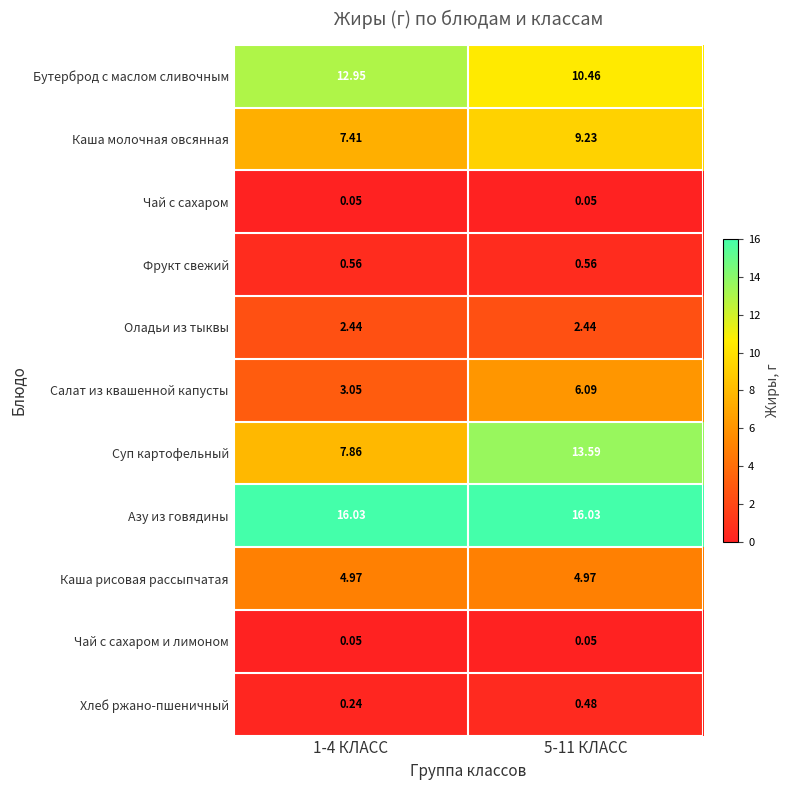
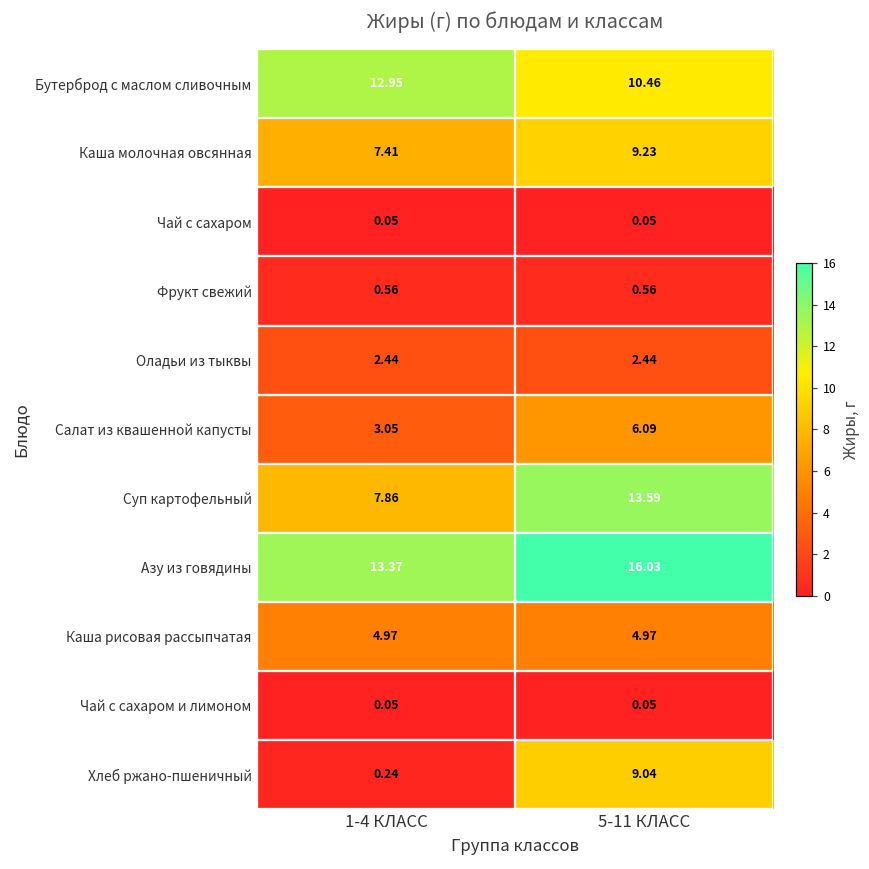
  {
    "Бутерброд с маслом сливочным": {
      "1-4 КЛАСС": 12.95,
      "5-11 КЛАСС": 10.46
    },
    "Каша молочная овсянная": {
      "1-4 КЛАСС": 7.41,
      "5-11 КЛАСС": 9.23
    },
    "Чай с сахаром": {
      "1-4 КЛАСС": 0.05,
      "5-11 КЛАСС": 0.05
    },
    "Фрукт свежий": {
      "1-4 КЛАСС": 0.56,
      "5-11 КЛАСС": 0.56
    },
    "Оладьи из тыквы": {
      "1-4 КЛАСС": 2.44,
      "5-11 КЛАСС": 2.44
    },
    "Салат из квашенной капусты": {
      "1-4 КЛАСС": 3.05,
      "5-11 КЛАСС": 6.09
    },
    "Суп картофельный": {
      "1-4 КЛАСС": 7.86,
      "5-11 КЛАСС": 13.59
    },
    "Азу из говядины": {
-     "1-4 КЛАСС": 16.03,
+     "1-4 КЛАСС": 13.37,
      "5-11 КЛАСС": 16.03
    },
    "Каша рисовая рассыпчатая": {
      "1-4 КЛАСС": 4.97,
      "5-11 КЛАСС": 4.97
    },
    "Чай с сахаром и лимоном": {
      "1-4 КЛАСС": 0.05,
      "5-11 КЛАСС": 0.05
    },
    "Хлеб ржано-пшеничный": {
      "1-4 КЛАСС": 0.24,
-     "5-11 КЛАСС": 0.48
+     "5-11 КЛАСС": 9.04
    }
  }
